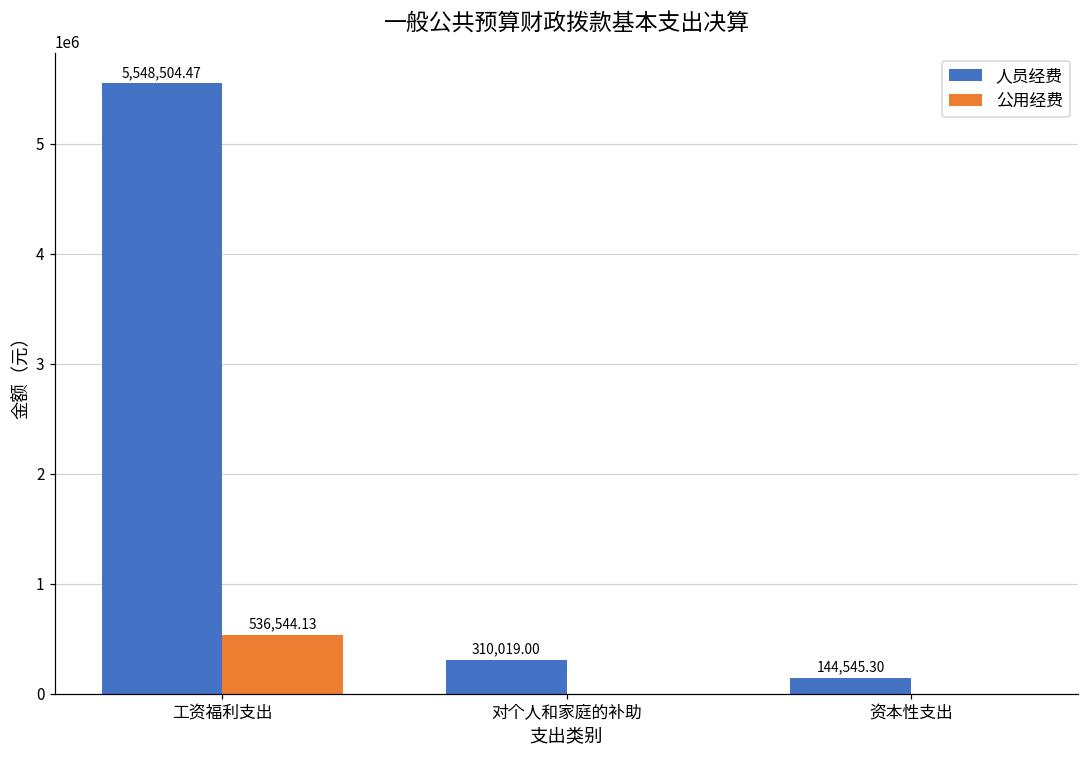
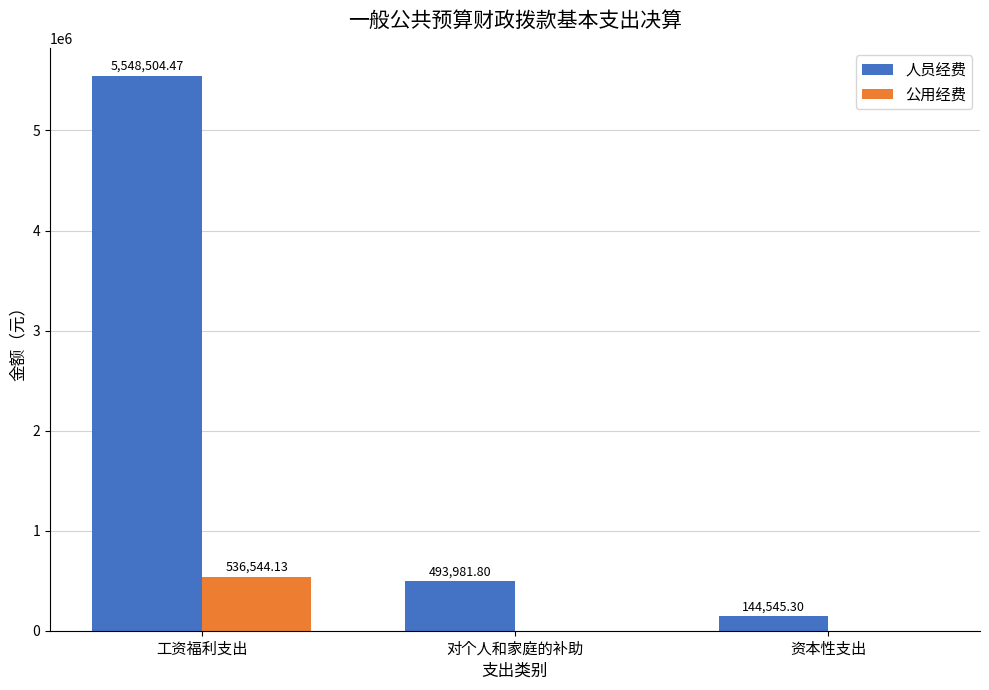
  {
    "人员经费": {
      "工资福利支出": "5,548,504.47",
-     "对个人和家庭的补助": "310,019.00",
+     "对个人和家庭的补助": "493,981.80",
      "资本性支出": "144,545.30"
    },
    "公用经费": {
      "工资福利支出": "536,544.13"
    }
  }
